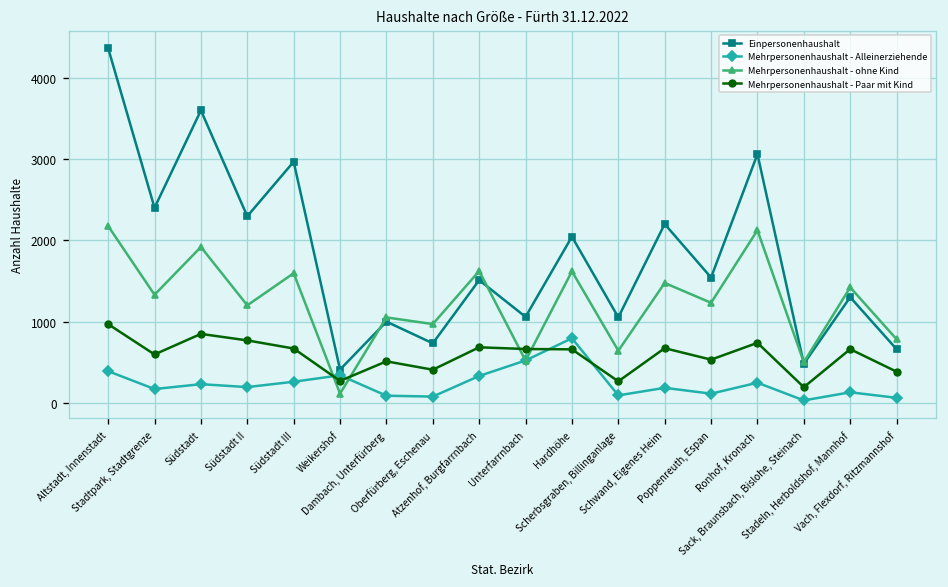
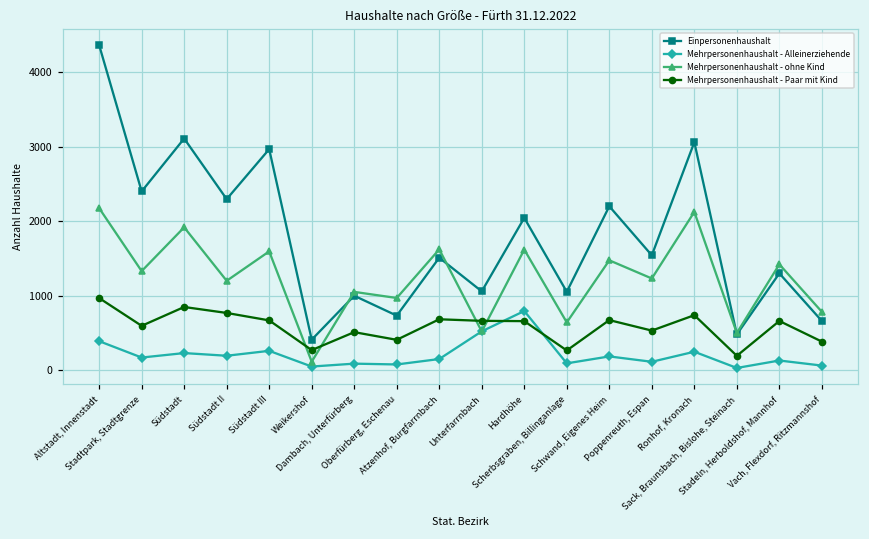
  {
    "Einpersonenhaushalt": {
      "Altstadt, Innenstadt": 4400,
      "Stadtpark, Stadtgrenze": 2400,
-     "Südstadt": 3600,
+     "Südstadt": 3100,
      "Südstadt II": 2300,
      "Südstadt III": 3000,
      "Weikershof": 400,
      "Dambach, Unterfürberg": 1000,
      "Oberfürberg, Eschenau": 700,
      "Atzenhof, Burgfarrnbach": 1500,
      "Unterfarrnbach": 1100,
      "Hardhöhe": 2000,
      "Scherbsgraben, Billinganlage": 1100,
      "Schwand, Eigenes Heim": 2200,
      "Poppenreuth, Espan": 1500,
      "Ronhof, Kronach": 3100,
      "Stadeln, Herboldshof, Mannhof": 1300,
      "Vach, Flexdorf, Ritzmannshof": 700
    },
    "Mehrpersonenhaushalt - Alleinerziehende": {
      "Altstadt, Innenstadt": 400,
      "Stadtpark, Stadtgrenze": 200,
      "Südstadt": 200,
      "Südstadt II": 200,
      "Südstadt III": 300,
-     "Weikershof": 300,
+     "Weikershof": 0,
      "Dambach, Unterfürberg": 100,
      "Oberfürberg, Eschenau": 100,
-     "Atzenhof, Burgfarrnbach": 300,
+     "Atzenhof, Burgfarrnbach": 200,
      "Hardhöhe": 800,
      "Scherbsgraben, Billinganlage": 100,
      "Schwand, Eigenes Heim": 200,
      "Poppenreuth, Espan": 100,
      "Ronhof, Kronach": 200,
      "Sack, Braunsbach, Bislohe, Steinach": 0,
      "Stadeln, Herboldshof, Mannhof": 100,
      "Vach, Flexdorf, Ritzmannshof": 100
    },
    "Mehrpersonenhaushalt - ohne Kind": {
      "Altstadt, Innenstadt": 2200,
      "Stadtpark, Stadtgrenze": 1300,
      "Südstadt": 1900,
      "Südstadt II": 1200,
      "Südstadt III": 1600,
      "Weikershof": 100,
      "Dambach, Unterfürberg": 1100,
      "Oberfürberg, Eschenau": 1000,
      "Atzenhof, Burgfarrnbach": 1600,
      "Hardhöhe": 1600,
      "Scherbsgraben, Billinganlage": 600,
      "Schwand, Eigenes Heim": 1500,
      "Poppenreuth, Espan": 1200,
      "Ronhof, Kronach": 2100,
      "Stadeln, Herboldshof, Mannhof": 1400,
      "Vach, Flexdorf, Ritzmannshof": 800
    },
    "Mehrpersonenhaushalt - Paar mit Kind": {
      "Altstadt, Innenstadt": 1000,
      "Stadtpark, Stadtgrenze": 600,
      "Südstadt": 800,
      "Südstadt II": 800,
      "Südstadt III": 700,
      "Weikershof": 300,
      "Dambach, Unterfürberg": 500,
      "Oberfürberg, Eschenau": 400,
      "Atzenhof, Burgfarrnbach": 700,
      "Unterfarrnbach": 700,
      "Hardhöhe": 700,
      "Scherbsgraben, Billinganlage": 300,
      "Schwand, Eigenes Heim": 700,
      "Poppenreuth, Espan": 500,
      "Ronhof, Kronach": 700,
      "Sack, Braunsbach, Bislohe, Steinach": 200,
      "Stadeln, Herboldshof, Mannhof": 700,
      "Vach, Flexdorf, Ritzmannshof": 400
    }
  }
